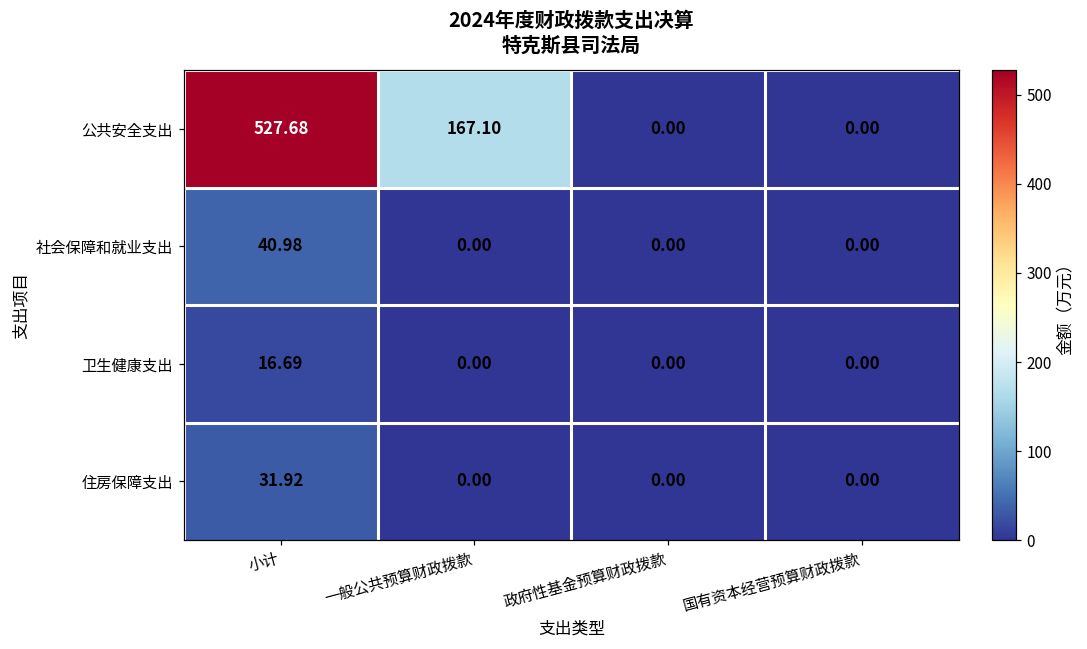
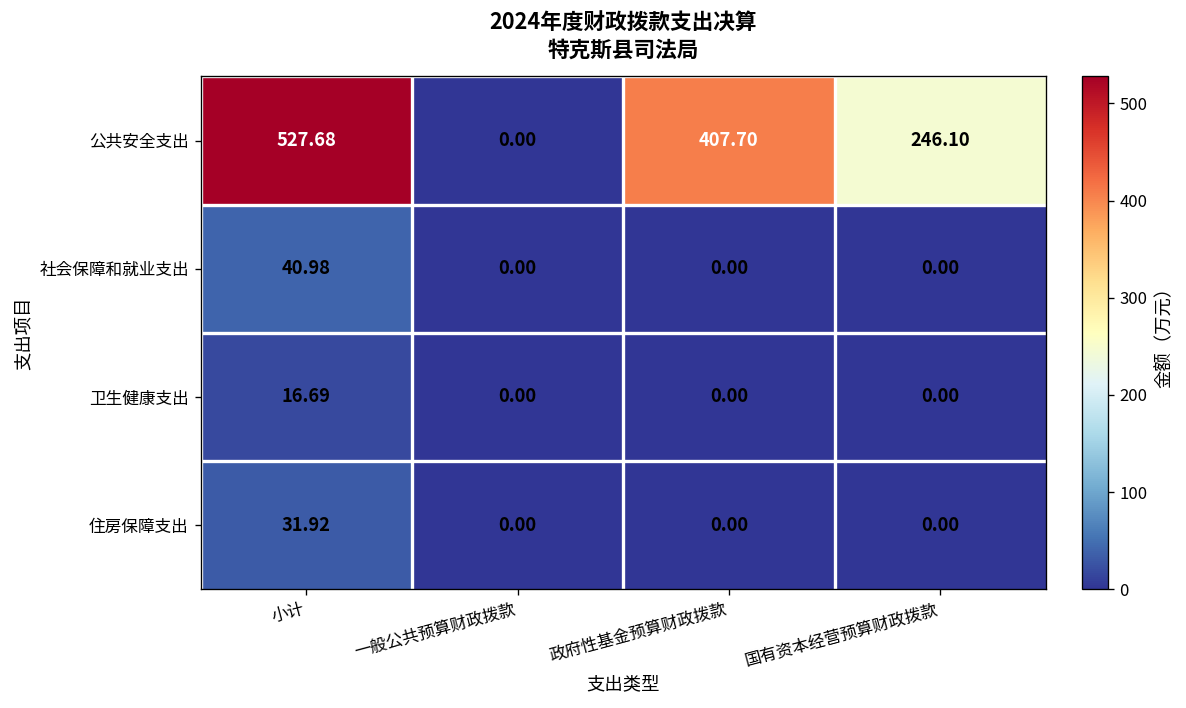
  {
    "公共安全支出": {
      "小计": 527.68,
-     "一般公共预算财政拨款": 167.10,
-     "政府性基金预算财政拨款": 0.00,
-     "国有资本经营预算财政拨款": 0.00
+     "一般公共预算财政拨款": 0.00,
+     "政府性基金预算财政拨款": 407.70,
+     "国有资本经营预算财政拨款": 246.10
    },
    "社会保障和就业支出": {
      "小计": 40.98,
      "一般公共预算财政拨款": 0.00,
      "政府性基金预算财政拨款": 0.00,
      "国有资本经营预算财政拨款": 0.00
    },
    "卫生健康支出": {
      "小计": 16.69,
      "一般公共预算财政拨款": 0.00,
      "政府性基金预算财政拨款": 0.00,
      "国有资本经营预算财政拨款": 0.00
    },
    "住房保障支出": {
      "小计": 31.92,
      "一般公共预算财政拨款": 0.00,
      "政府性基金预算财政拨款": 0.00,
      "国有资本经营预算财政拨款": 0.00
    }
  }
